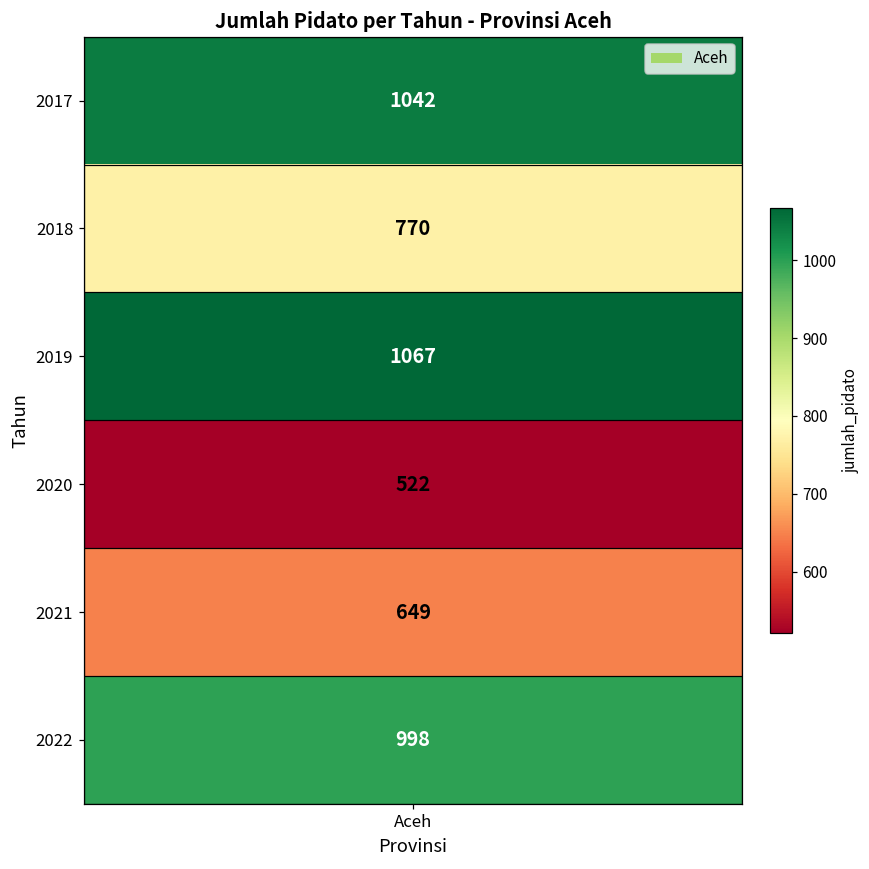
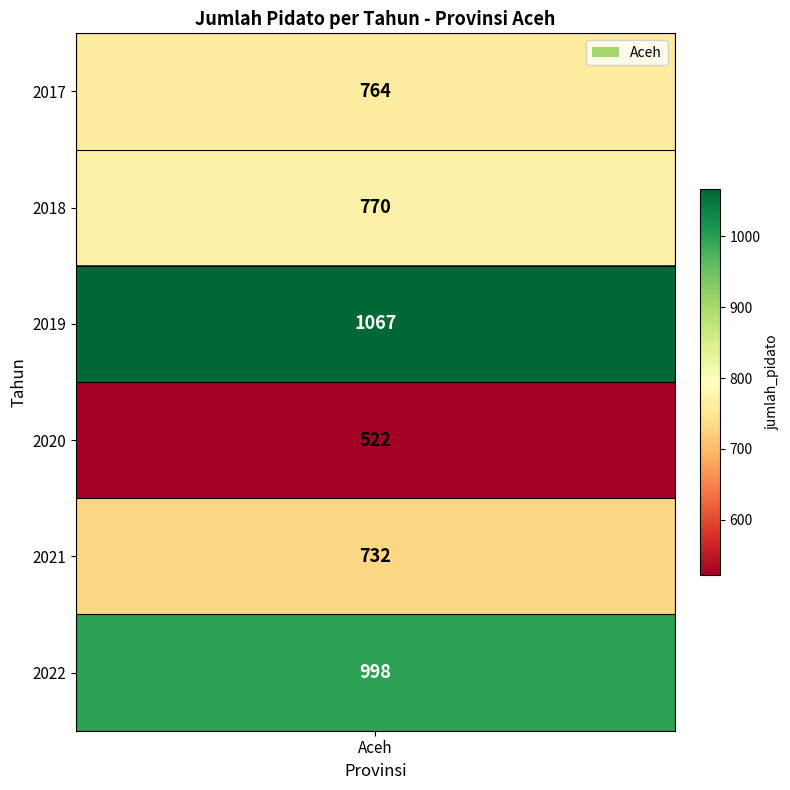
  {
    "2017": {
-     "Aceh": 1042
+     "Aceh": 764
    },
    "2018": {
      "Aceh": 770
    },
    "2019": {
      "Aceh": 1067
    },
    "2020": {
      "Aceh": 522
    },
    "2021": {
-     "Aceh": 649
+     "Aceh": 732
    },
    "2022": {
      "Aceh": 998
    }
  }
